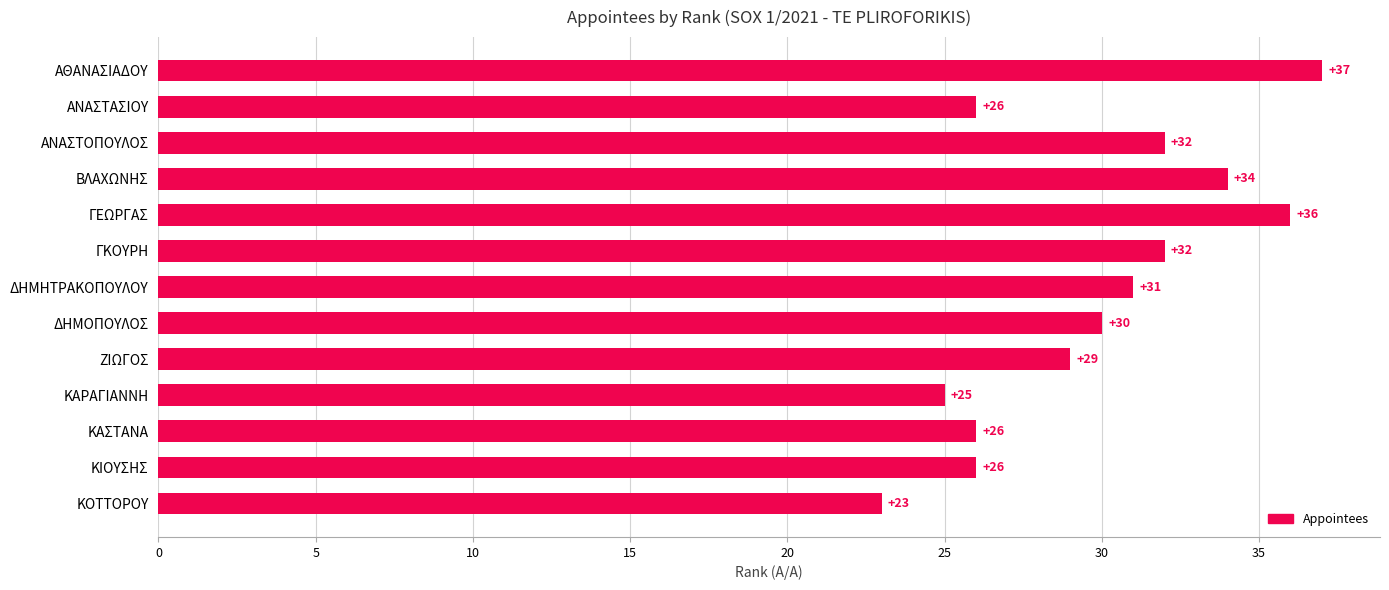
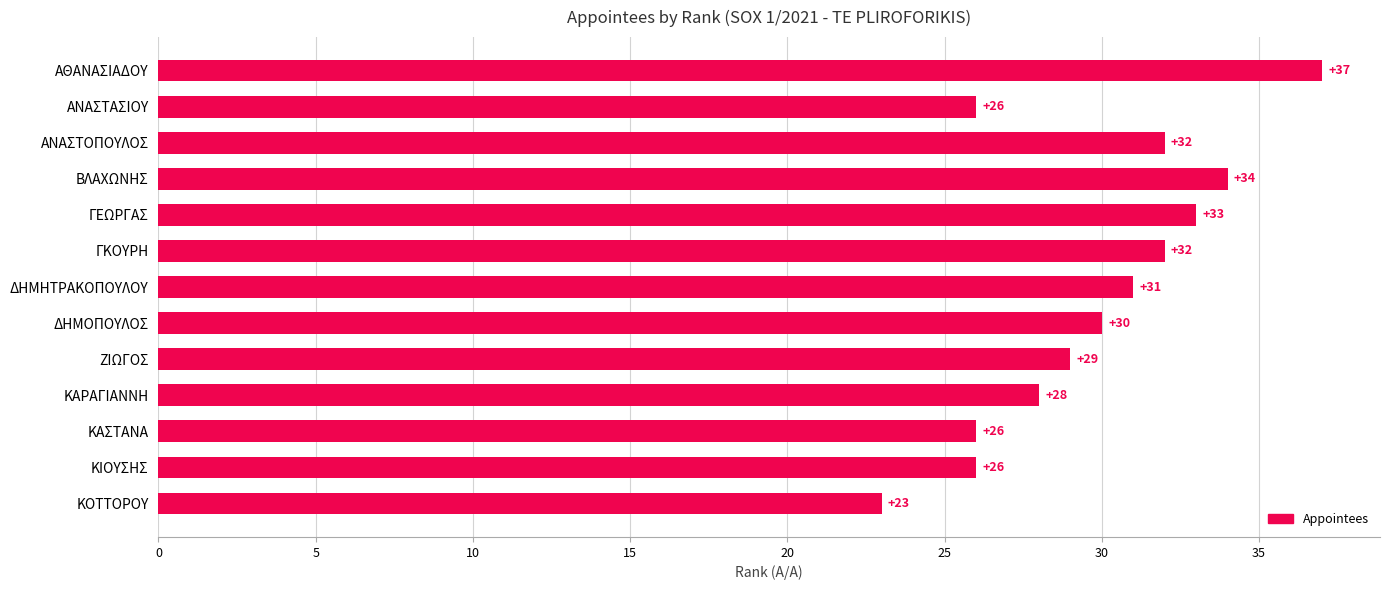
  {
    "ΑΘΑΝΑΣΙΑΔΟΥ": "+37",
    "ΑΝΑΣΤΑΣΙΟΥ": "+26",
    "ΑΝΑΣΤΟΠΟΥΛΟΣ": "+32",
    "ΒΛΑΧΩΝΗΣ": "+34",
-   "ΓΕΩΡΓΑΣ": "+36",
+   "ΓΕΩΡΓΑΣ": "+33",
    "ΓΚΟΥΡΗ": "+32",
    "ΔΗΜΗΤΡΑΚΟΠΟΥΛΟΥ": "+31",
    "ΔΗΜΟΠΟΥΛΟΣ": "+30",
    "ΖΙΩΓΟΣ": "+29",
-   "ΚΑΡΑΓΙΑΝΝΗ": "+25",
+   "ΚΑΡΑΓΙΑΝΝΗ": "+28",
    "ΚΑΣΤΑΝΑ": "+26",
    "ΚΙΟΥΣΗΣ": "+26",
    "ΚΟΤΤΟΡΟΥ": "+23"
  }
